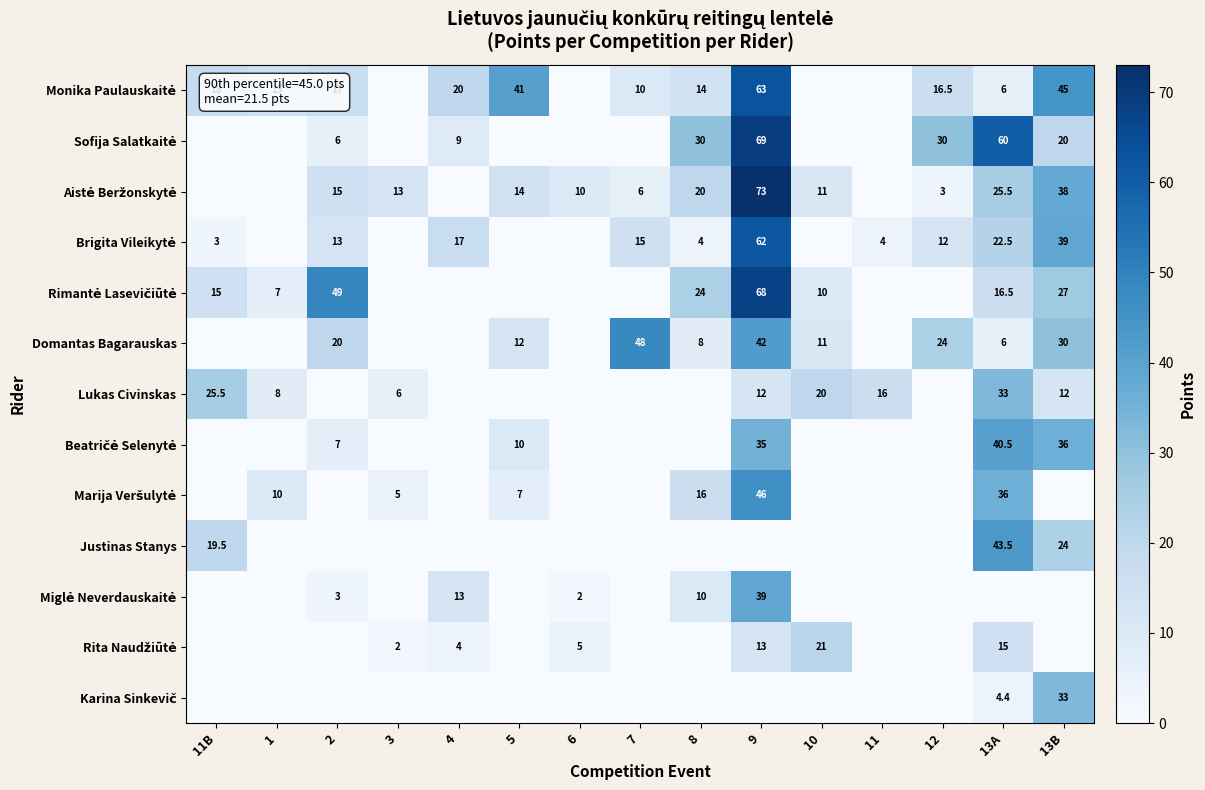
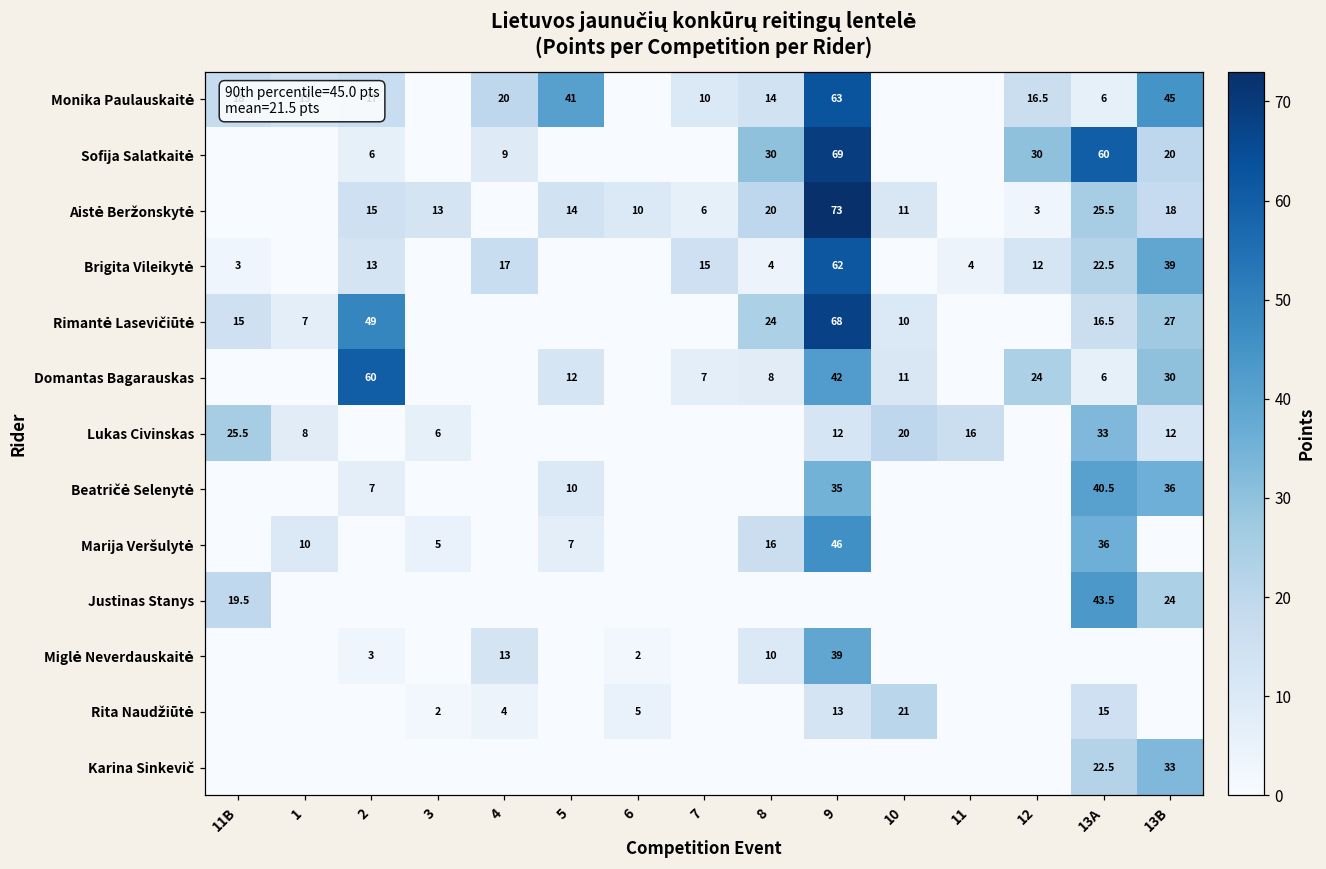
  {
    "Monika Paulauskaitė": {
      "4": 20,
      "5": 41,
      "7": 10,
      "8": 14,
      "9": 63,
      "12": 16.5,
      "13A": 6,
      "13B": 45
    },
    "Sofija Salatkaitė": {
      "2": 6,
      "4": 9,
      "8": 30,
      "9": 69,
      "12": 30,
      "13A": 60,
      "13B": 20
    },
    "Aistė Beržonskytė": {
      "2": 15,
      "3": 13,
      "5": 14,
      "6": 10,
      "7": 6,
      "8": 20,
      "9": 73,
      "10": 11,
      "12": 3,
      "13A": 25.5,
-     "13B": 38
+     "13B": 18
    },
    "Brigita Vileikytė": {
      "11B": 3,
      "2": 13,
      "4": 17,
      "7": 15,
      "8": 4,
      "9": 62,
      "11": 4,
      "12": 12,
      "13A": 22.5,
      "13B": 39
    },
    "Rimantė Lasevičiūtė": {
      "11B": 15,
      "1": 7,
      "2": 49,
      "8": 24,
      "9": 68,
      "10": 10,
      "13A": 16.5,
      "13B": 27
    },
    "Domantas Bagarauskas": {
-     "2": 20,
+     "2": 60,
      "5": 12,
-     "7": 48,
+     "7": 7,
      "8": 8,
      "9": 42,
      "10": 11,
      "12": 24,
      "13A": 6,
      "13B": 30
    },
    "Lukas Civinskas": {
      "11B": 25.5,
      "1": 8,
      "3": 6,
      "9": 12,
      "10": 20,
      "11": 16,
      "13A": 33,
      "13B": 12
    },
    "Beatričė Selenytė": {
      "2": 7,
      "5": 10,
      "9": 35,
      "13A": 40.5,
      "13B": 36
    },
    "Marija Veršulytė": {
      "1": 10,
      "3": 5,
      "5": 7,
      "8": 16,
      "9": 46,
      "13A": 36
    },
    "Justinas Stanys": {
      "11B": 19.5,
      "13A": 43.5,
      "13B": 24
    },
    "Miglė Neverdauskaitė": {
      "2": 3,
      "4": 13,
      "6": 2,
      "8": 10,
      "9": 39
    },
    "Rita Naudžiūtė": {
      "3": 2,
      "4": 4,
      "6": 5,
      "9": 13,
      "10": 21,
      "13A": 15
    },
    "Karina Sinkevič": {
-     "13A": 4.4,
+     "13A": 22.5,
      "13B": 33
    }
  }
